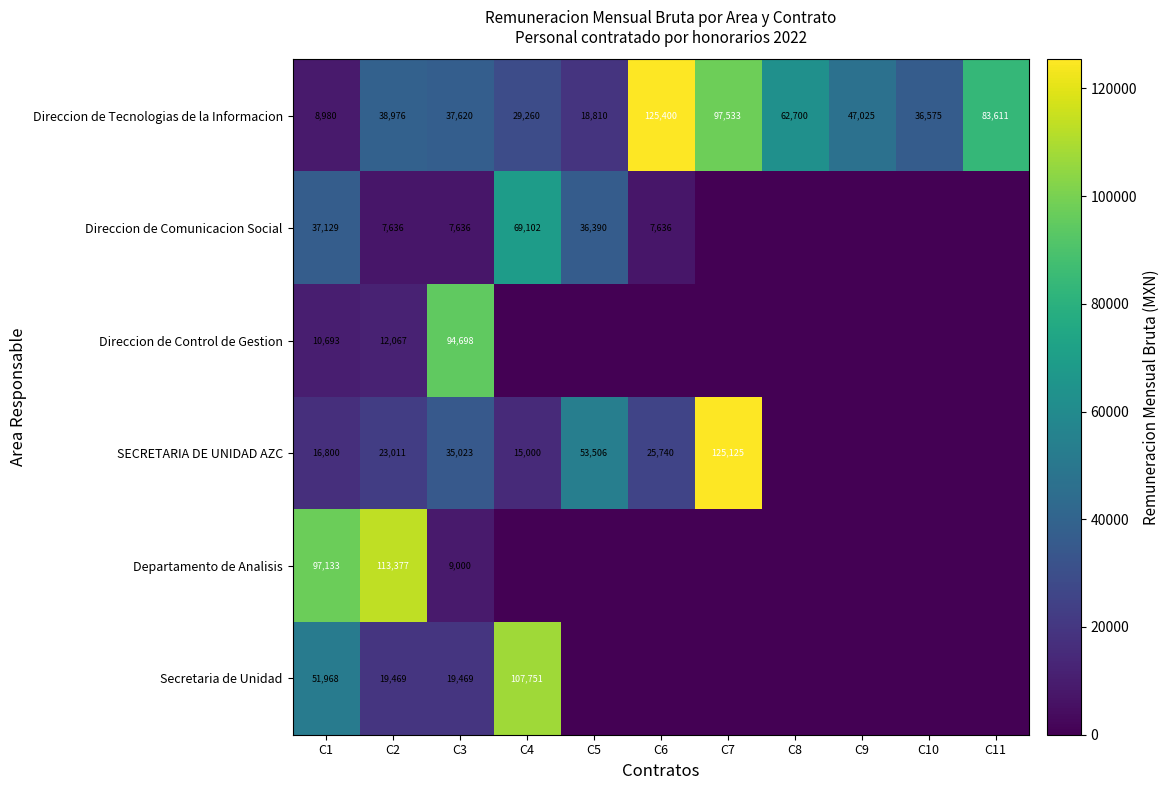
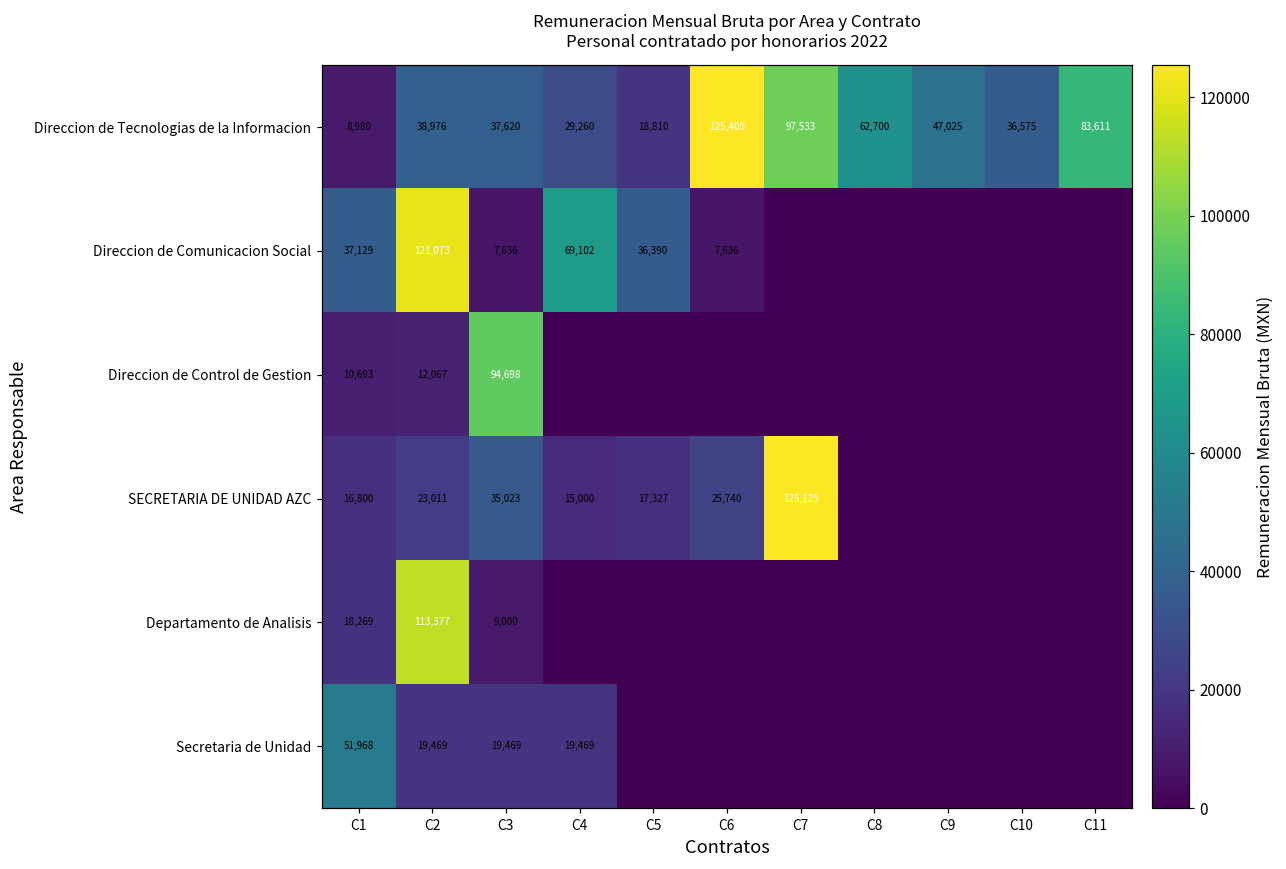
  {
    "Direccion de Tecnologias de la Informacion": {
      "C1": "8,980",
      "C2": "38,976",
      "C3": "37,620",
      "C4": "29,260",
      "C5": "18,810",
      "C6": "125,400",
      "C7": "97,533",
      "C8": "62,700",
      "C9": "47,025",
      "C10": "36,575",
      "C11": "83,611"
    },
    "Direccion de Comunicacion Social": {
      "C1": "37,129",
-     "C2": "7,636",
+     "C2": "121,073",
      "C3": "7,636",
      "C4": "69,102",
      "C5": "36,390",
      "C6": "7,636"
    },
    "Direccion de Control de Gestion": {
      "C1": "10,693",
      "C2": "12,067",
      "C3": "94,698"
    },
    "SECRETARIA DE UNIDAD AZC": {
      "C1": "16,800",
      "C2": "23,011",
      "C3": "35,023",
      "C4": "15,000",
-     "C5": "53,506",
+     "C5": "17,327",
      "C6": "25,740",
      "C7": "125,125"
    },
    "Departamento de Analisis": {
-     "C1": "97,133",
+     "C1": "18,269",
      "C2": "113,377",
      "C3": "9,000"
    },
    "Secretaria de Unidad": {
      "C1": "51,968",
      "C2": "19,469",
      "C3": "19,469",
-     "C4": "107,751"
+     "C4": "19,469"
    }
  }
